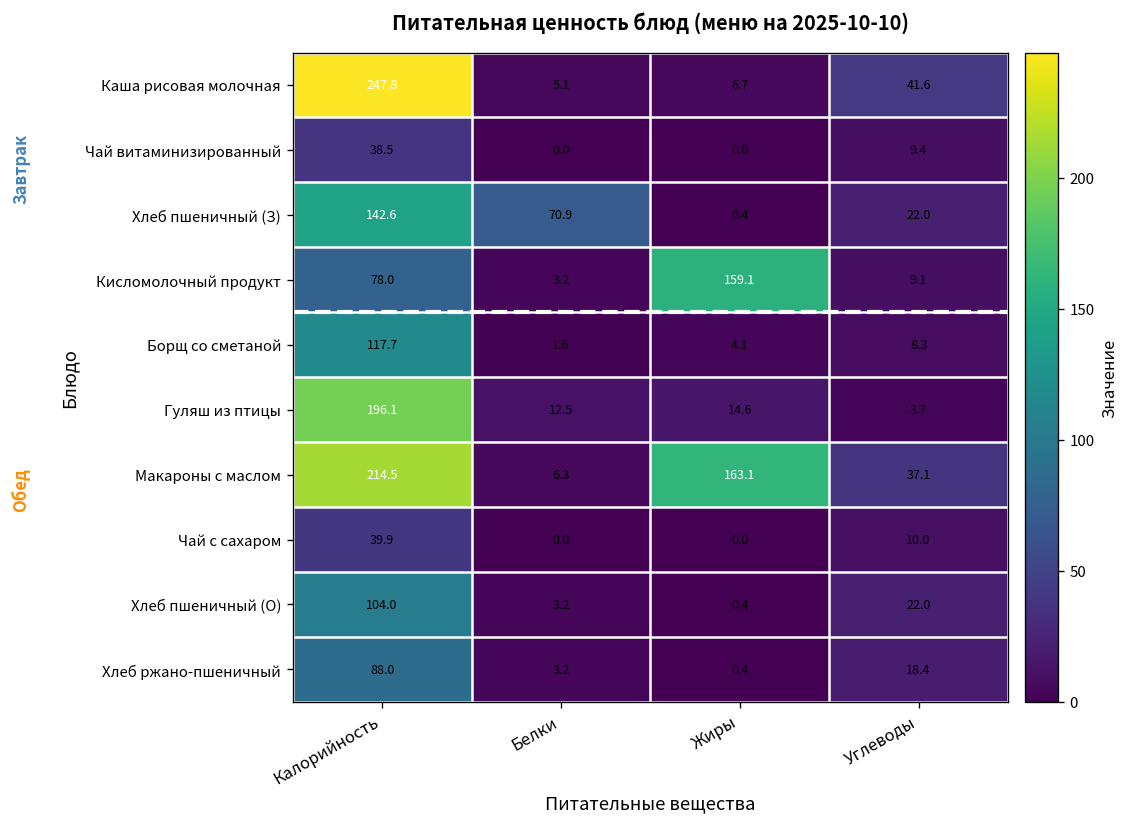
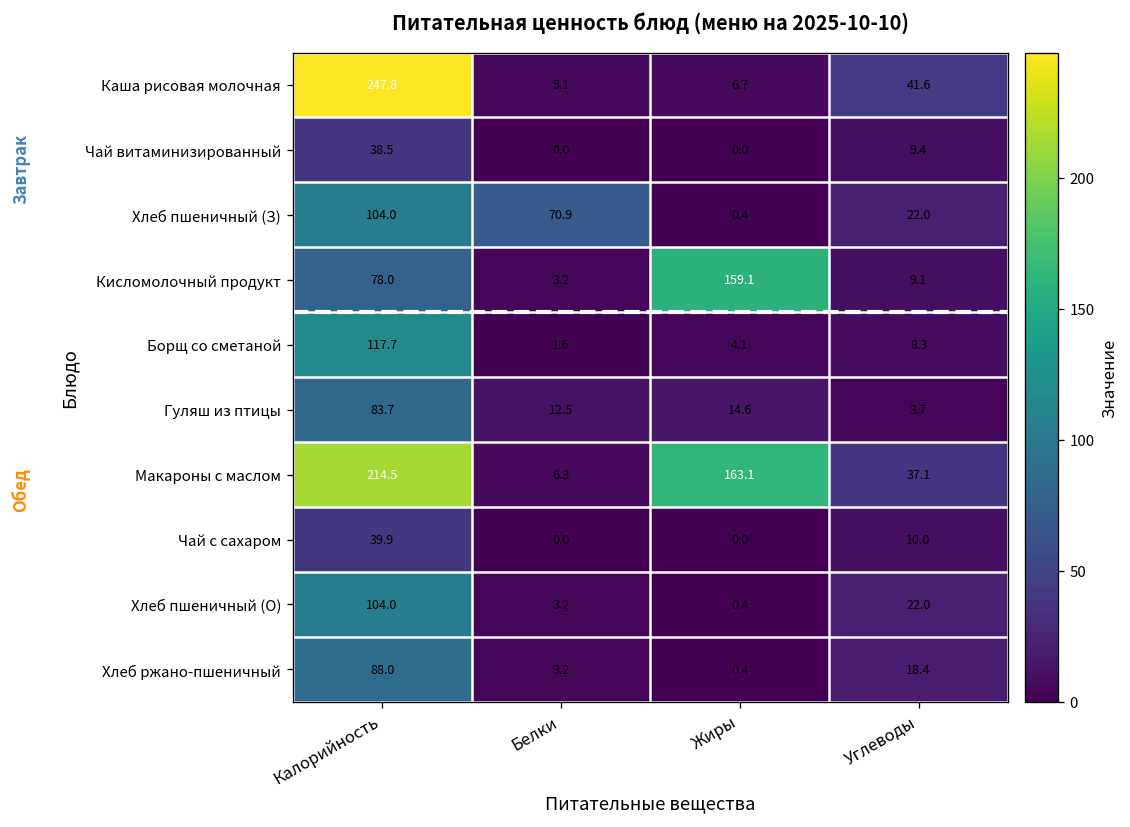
  {
    "Каша рисовая молочная": {
      "Калорийность": 247.8,
      "Белки": 5.1,
      "Жиры": 6.7,
      "Углеводы": 41.6
    },
    "Чай витаминизированный": {
      "Калорийность": 38.5,
      "Белки": 0.0,
      "Жиры": 0.0,
      "Углеводы": 9.4
    },
    "Хлеб пшеничный (З)": {
-     "Калорийность": 142.6,
+     "Калорийность": 104.0,
      "Белки": 70.9,
      "Жиры": 0.4,
      "Углеводы": 22.0
    },
    "Кисломолочный продукт": {
      "Калорийность": 78.0,
      "Белки": 3.2,
      "Жиры": 159.1,
      "Углеводы": 9.1
    },
    "Борщ со сметаной": {
      "Калорийность": 117.7,
      "Белки": 1.6,
      "Жиры": 4.1,
      "Углеводы": 8.3
    },
    "Гуляш из птицы": {
-     "Калорийность": 196.1,
+     "Калорийность": 83.7,
      "Белки": 12.5,
      "Жиры": 14.6,
      "Углеводы": 3.7
    },
    "Макароны с маслом": {
      "Калорийность": 214.5,
      "Белки": 6.3,
      "Жиры": 163.1,
      "Углеводы": 37.1
    },
    "Чай с сахаром": {
      "Калорийность": 39.9,
      "Белки": 0.0,
      "Жиры": 0.0,
      "Углеводы": 10.0
    },
    "Хлеб пшеничный (О)": {
      "Калорийность": 104.0,
      "Белки": 3.2,
      "Жиры": 0.4,
      "Углеводы": 22.0
    },
    "Хлеб ржано-пшеничный": {
      "Калорийность": 88.0,
      "Белки": 3.2,
      "Жиры": 0.4,
      "Углеводы": 18.4
    }
  }
